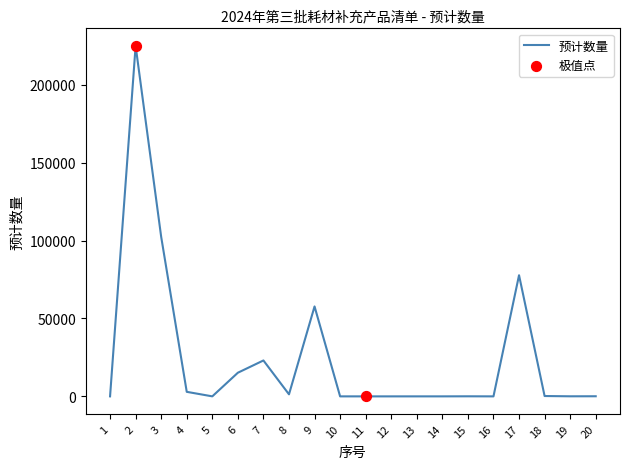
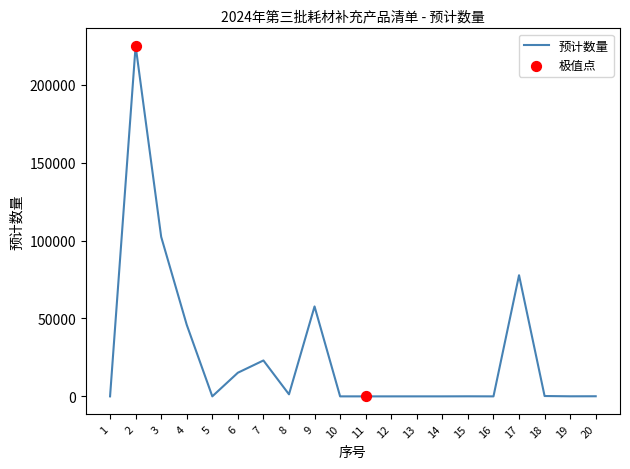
  {
    "预计数量": {
      "1": 0,
      "3": 102000,
-     "4": 3000,
+     "4": 46000,
      "5": 0,
      "6": 15000,
      "7": 23000,
      "8": 1000,
      "9": 58000,
      "10": 0,
      "12": 0,
      "13": 0,
      "14": 0,
      "15": 0,
      "16": 0,
      "17": 78000,
      "18": 0,
      "19": 0,
      "20": 0
    }
  }
